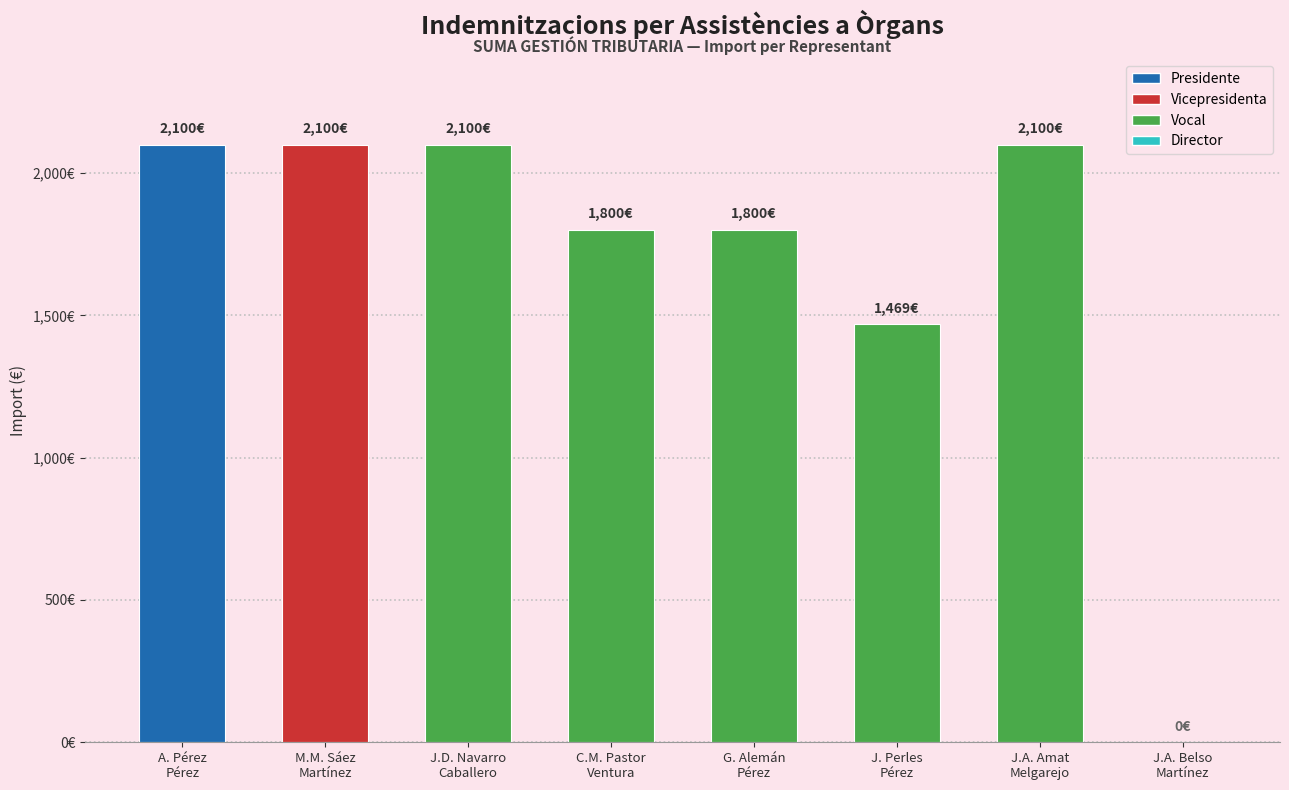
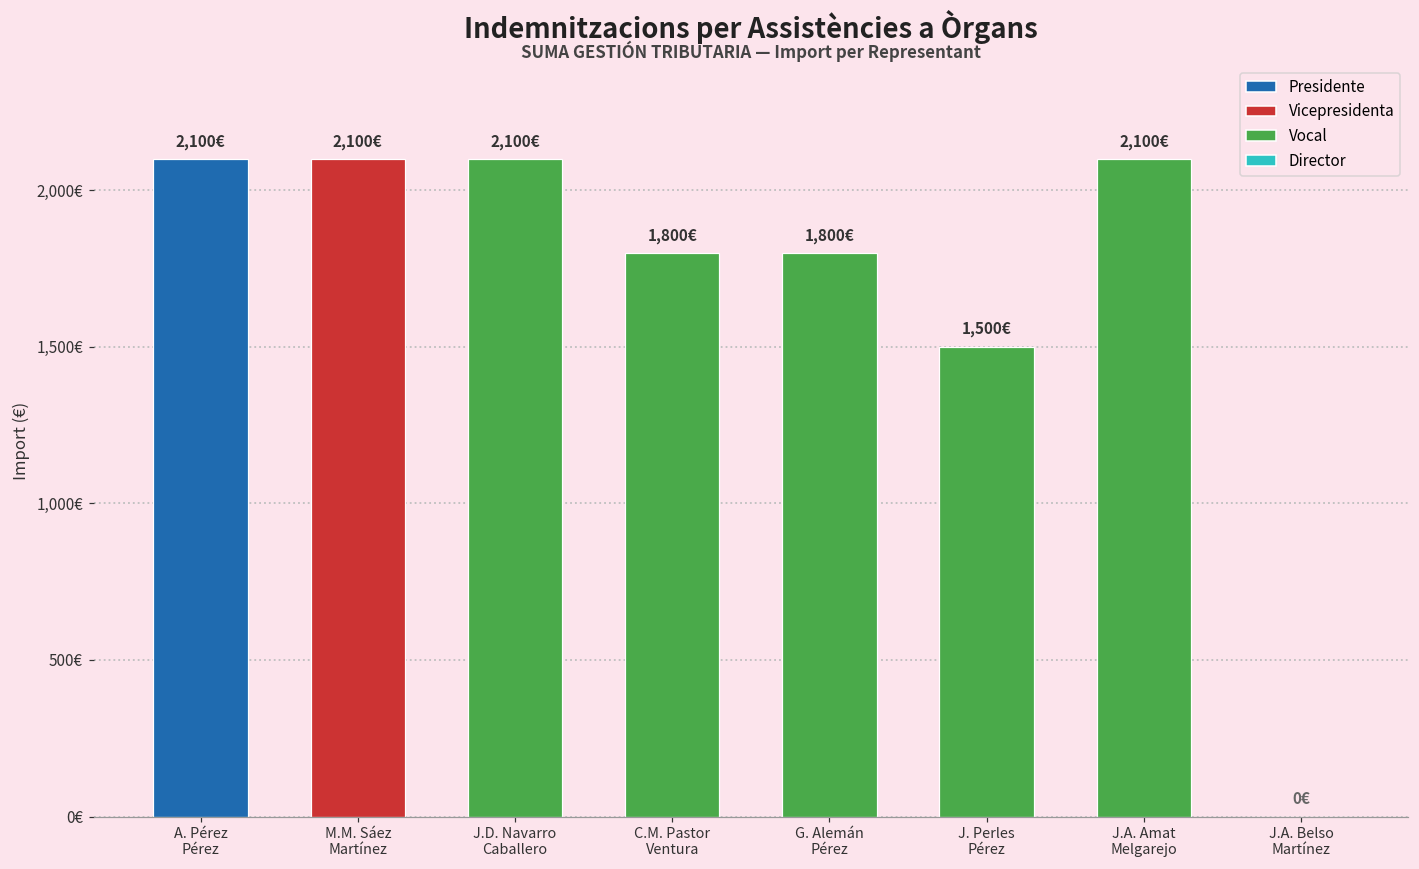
  {
    "A. Pérez Pérez": "2,100€",
    "M.M. Sáez Martínez": "2,100€",
    "J.D. Navarro Caballero": "2,100€",
    "C.M. Pastor Ventura": "1,800€",
    "G. Alemán Pérez": "1,800€",
-   "J. Perles Pérez": "1,469€",
+   "J. Perles Pérez": "1,500€",
    "J.A. Amat Melgarejo": "2,100€",
    "J.A. Belso Martínez": "0€"
  }
